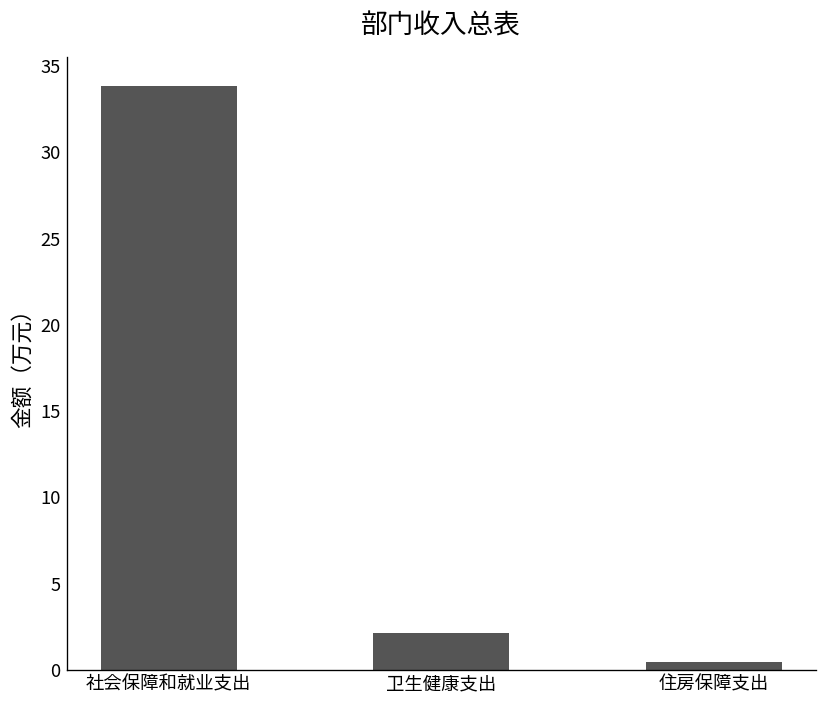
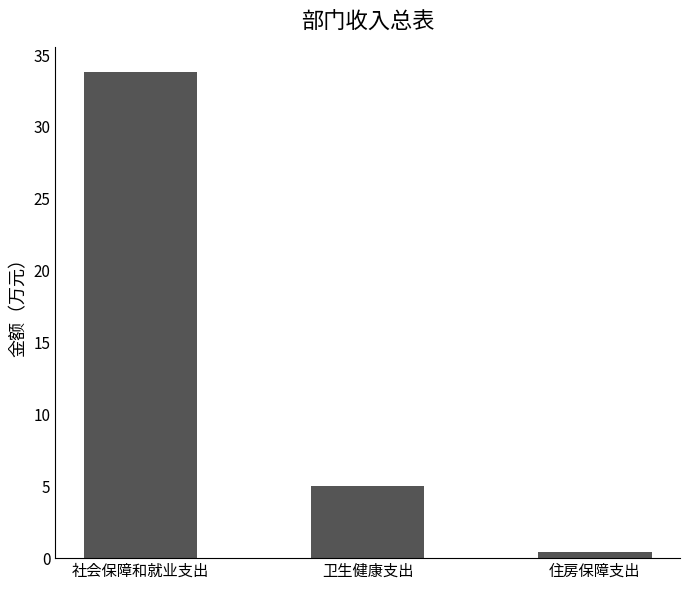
  {
    "社会保障和就业支出": 33.8,
-   "卫生健康支出": 2.1,
+   "卫生健康支出": 5.0,
    "住房保障支出": 0.4
  }
